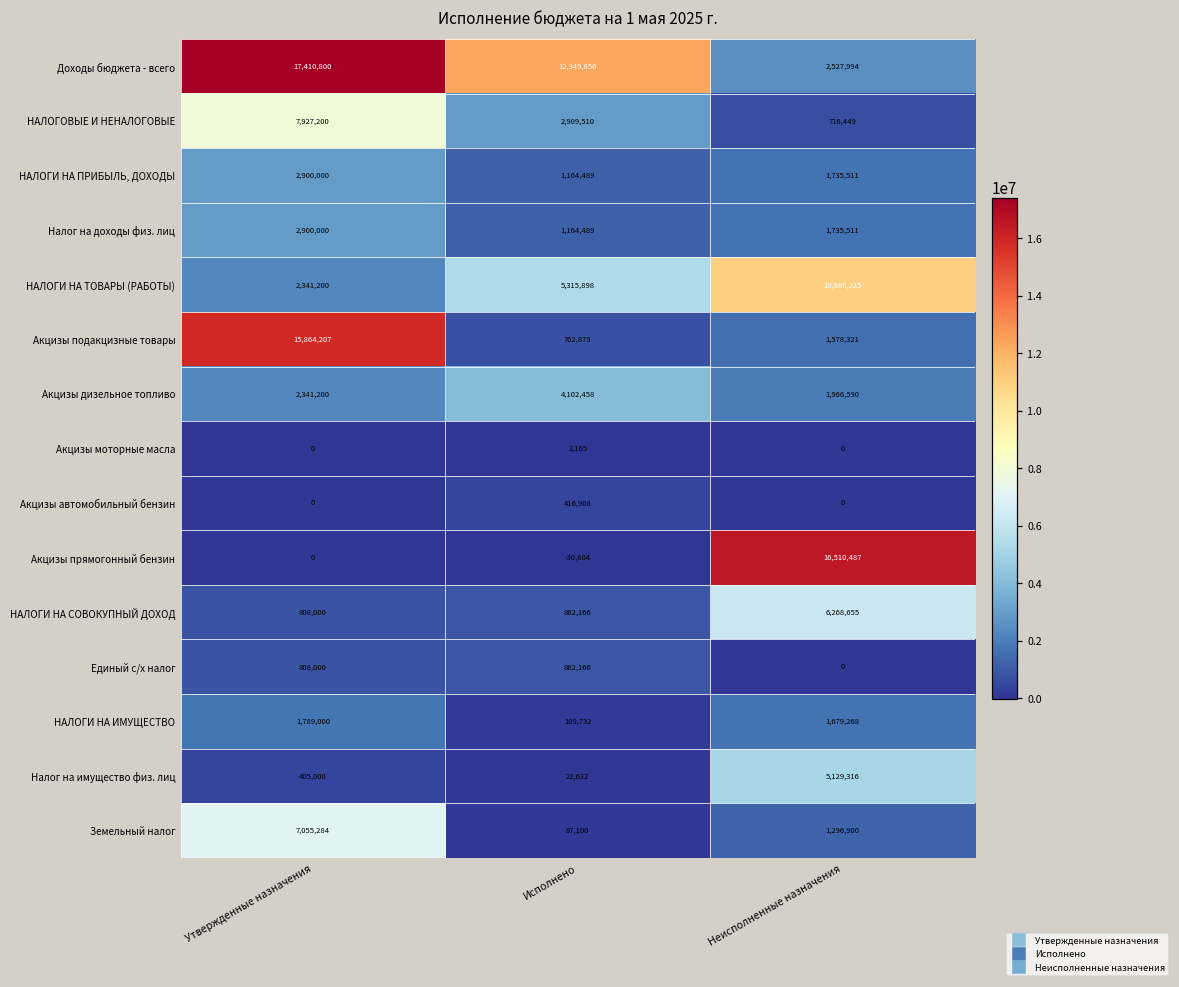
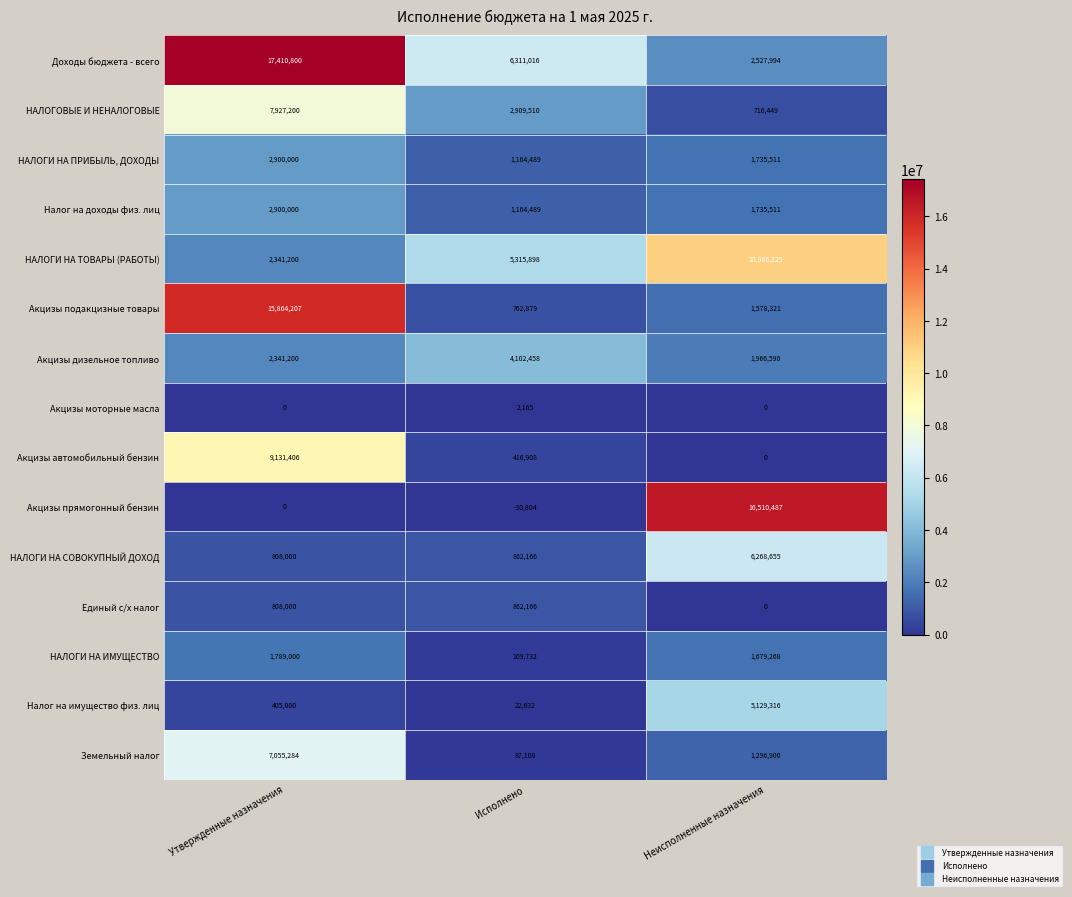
  {
    "Доходы бюджета - всего": {
      "Утвержденные назначения": "17,410,800",
-     "Исполнено": "12,349,856",
+     "Исполнено": "6,311,016",
      "Неисполненные назначения": "2,527,994"
    },
    "НАЛОГОВЫЕ И НЕНАЛОГОВЫЕ": {
      "Утвержденные назначения": "7,927,200",
      "Исполнено": "2,909,510",
      "Неисполненные назначения": "716,449"
    },
    "НАЛОГИ НА ПРИБЫЛЬ, ДОХОДЫ": {
      "Утвержденные назначения": "2,900,000",
      "Исполнено": "1,164,489",
      "Неисполненные назначения": "1,735,511"
    },
    "Налог на доходы физ. лиц": {
      "Утвержденные назначения": "2,900,000",
      "Исполнено": "1,164,489",
      "Неисполненные назначения": "1,735,511"
    },
    "НАЛОГИ НА ТОВАРЫ (РАБОТЫ)": {
      "Утвержденные назначения": "2,341,200",
      "Исполнено": "5,315,898",
      "Неисполненные назначения": "10,986,225"
    },
    "Акцизы подакцизные товары": {
      "Утвержденные назначения": "15,864,207",
      "Исполнено": "762,879",
      "Неисполненные назначения": "1,578,321"
    },
    "Акцизы дизельное топливо": {
      "Утвержденные назначения": "2,341,200",
      "Исполнено": "4,102,458",
      "Неисполненные назначения": "1,966,590"
    },
    "Акцизы моторные масла": {
      "Утвержденные назначения": "0",
      "Исполнено": "2,165",
      "Неисполненные назначения": "0"
    },
    "Акцизы автомобильный бензин": {
-     "Утвержденные назначения": "0",
+     "Утвержденные назначения": "9,131,406",
      "Исполнено": "416,908",
      "Неисполненные назначения": "0"
    },
    "Акцизы прямогонный бензин": {
      "Утвержденные назначения": "0",
      "Исполнено": "-30,804",
      "Неисполненные назначения": "16,510,487"
    },
    "НАЛОГИ НА СОВОКУПНЫЙ ДОХОД": {
      "Утвержденные назначения": "808,000",
      "Исполнено": "862,166",
      "Неисполненные назначения": "6,268,655"
    },
    "Единый с/х налог": {
      "Утвержденные назначения": "808,000",
      "Исполнено": "862,166",
      "Неисполненные назначения": "0"
    },
    "НАЛОГИ НА ИМУЩЕСТВО": {
      "Утвержденные назначения": "1,789,000",
      "Исполнено": "109,732",
      "Неисполненные назначения": "1,679,268"
    },
    "Налог на имущество физ. лиц": {
      "Утвержденные назначения": "405,000",
      "Исполнено": "22,632",
      "Неисполненные назначения": "5,129,316"
    },
    "Земельный налог": {
      "Утвержденные назначения": "7,055,284",
      "Исполнено": "87,100",
      "Неисполненные назначения": "1,296,900"
    }
  }
